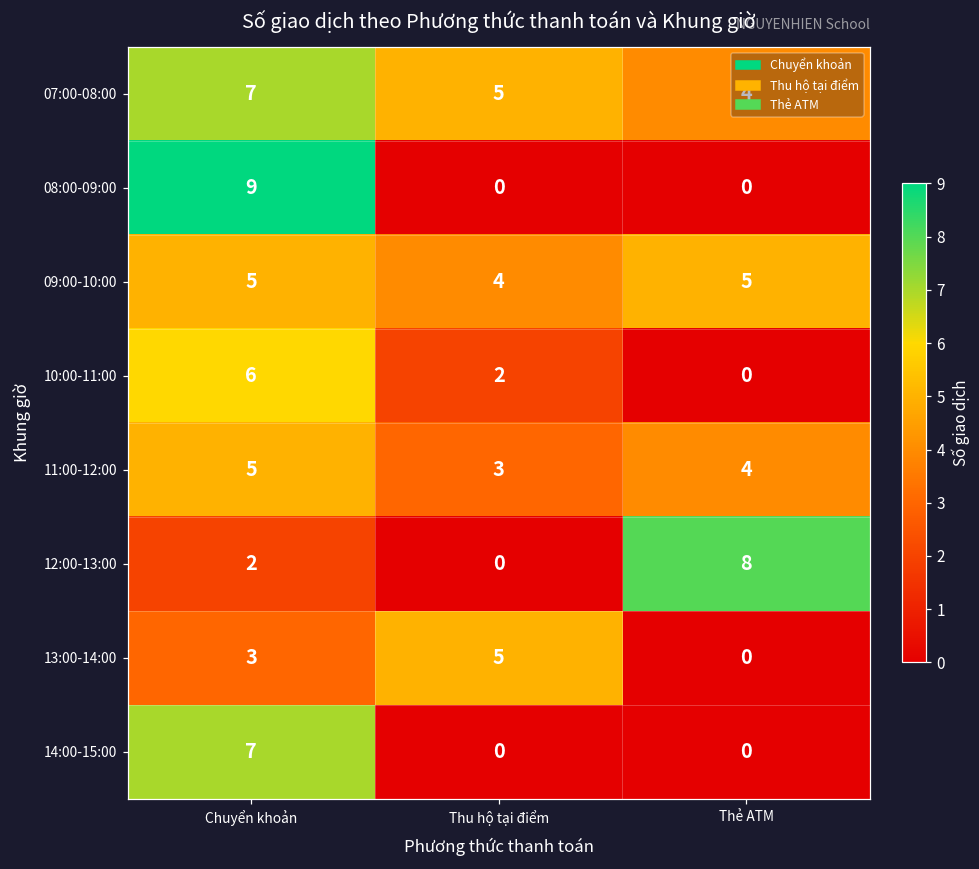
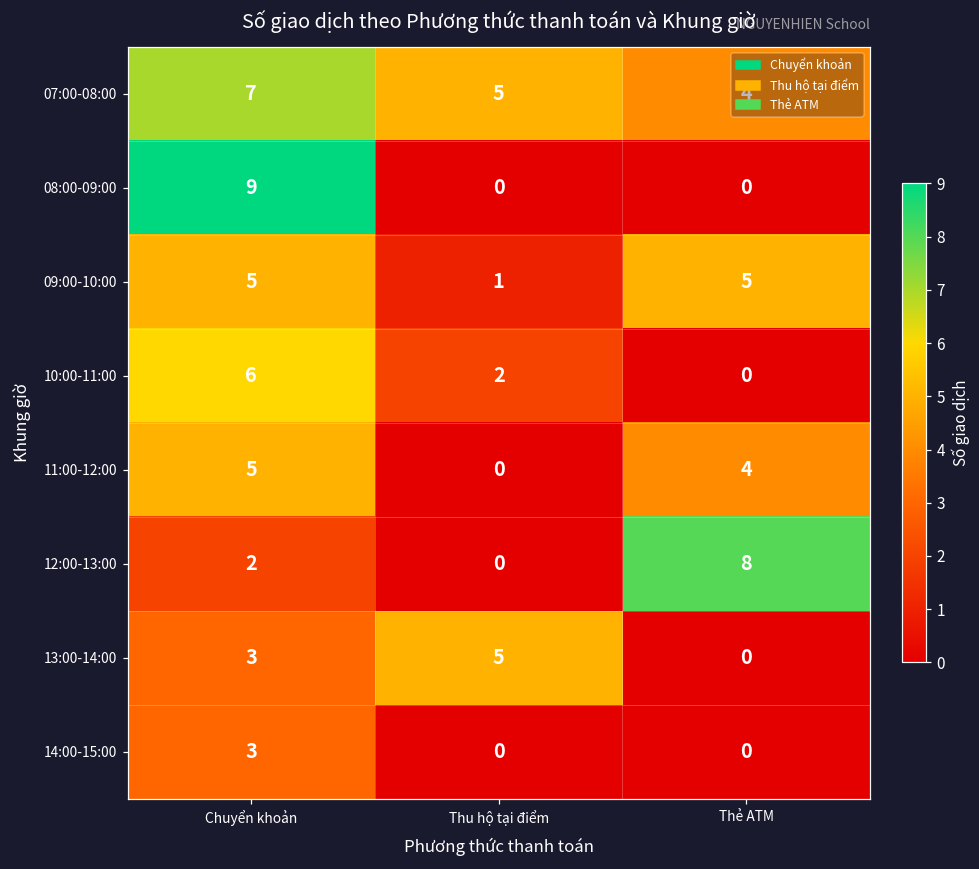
  {
    "07:00-08:00": {
      "Chuyển khoản": 7,
      "Thu hộ tại điểm": 5
    },
    "08:00-09:00": {
      "Chuyển khoản": 9,
      "Thu hộ tại điểm": 0,
      "Thẻ ATM": 0
    },
    "09:00-10:00": {
      "Chuyển khoản": 5,
-     "Thu hộ tại điểm": 4,
+     "Thu hộ tại điểm": 1,
      "Thẻ ATM": 5
    },
    "10:00-11:00": {
      "Chuyển khoản": 6,
      "Thu hộ tại điểm": 2,
      "Thẻ ATM": 0
    },
    "11:00-12:00": {
      "Chuyển khoản": 5,
-     "Thu hộ tại điểm": 3,
+     "Thu hộ tại điểm": 0,
      "Thẻ ATM": 4
    },
    "12:00-13:00": {
      "Chuyển khoản": 2,
      "Thu hộ tại điểm": 0,
      "Thẻ ATM": 8
    },
    "13:00-14:00": {
      "Chuyển khoản": 3,
      "Thu hộ tại điểm": 5,
      "Thẻ ATM": 0
    },
    "14:00-15:00": {
-     "Chuyển khoản": 7,
+     "Chuyển khoản": 3,
      "Thu hộ tại điểm": 0,
      "Thẻ ATM": 0
    }
  }
